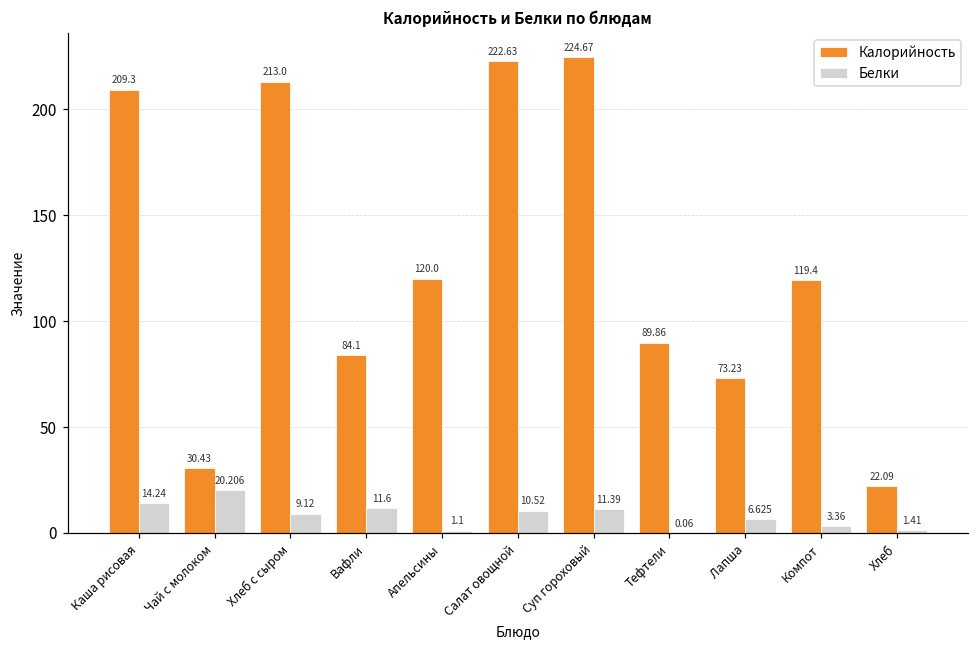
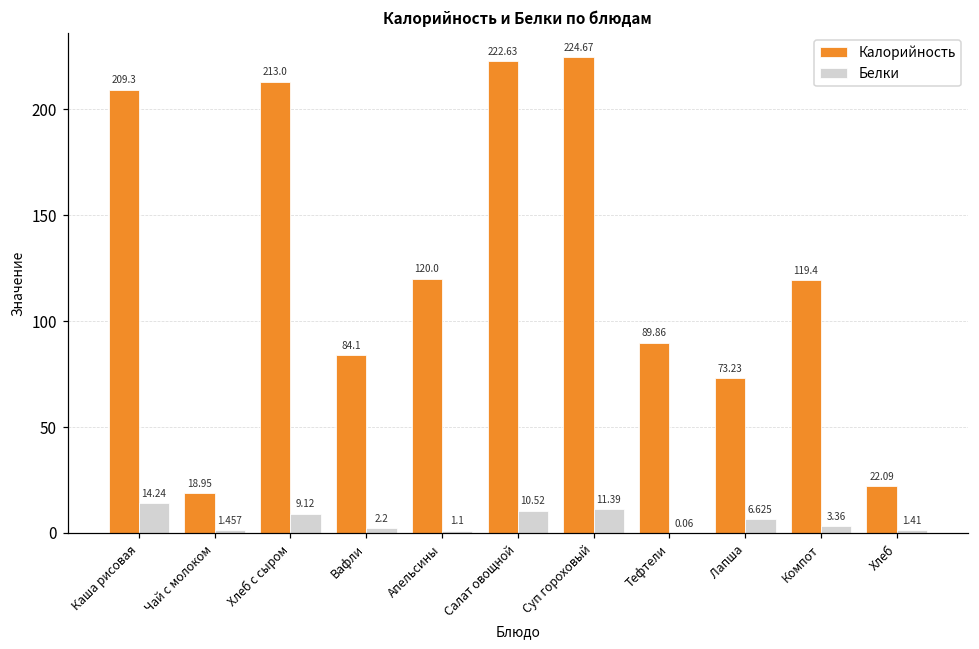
  {
    "Калорийность": {
      "Каша рисовая": 209.3,
-     "Чай с молоком": 30.43,
+     "Чай с молоком": 18.95,
      "Хлеб с сыром": 213.0,
      "Вафли": 84.1,
      "Апельсины": 120.0,
      "Салат овощной": 222.63,
      "Суп гороховый": 224.67,
      "Тефтели": 89.86,
      "Лапша": 73.23,
      "Компот": 119.4,
      "Хлеб": 22.09
    },
    "Белки": {
      "Каша рисовая": 14.24,
-     "Чай с молоком": 20.206,
+     "Чай с молоком": 1.457,
      "Хлеб с сыром": 9.12,
-     "Вафли": 11.6,
+     "Вафли": 2.2,
      "Апельсины": 1.1,
      "Салат овощной": 10.52,
      "Суп гороховый": 11.39,
      "Тефтели": 0.06,
      "Лапша": 6.625,
      "Компот": 3.36,
      "Хлеб": 1.41
    }
  }
